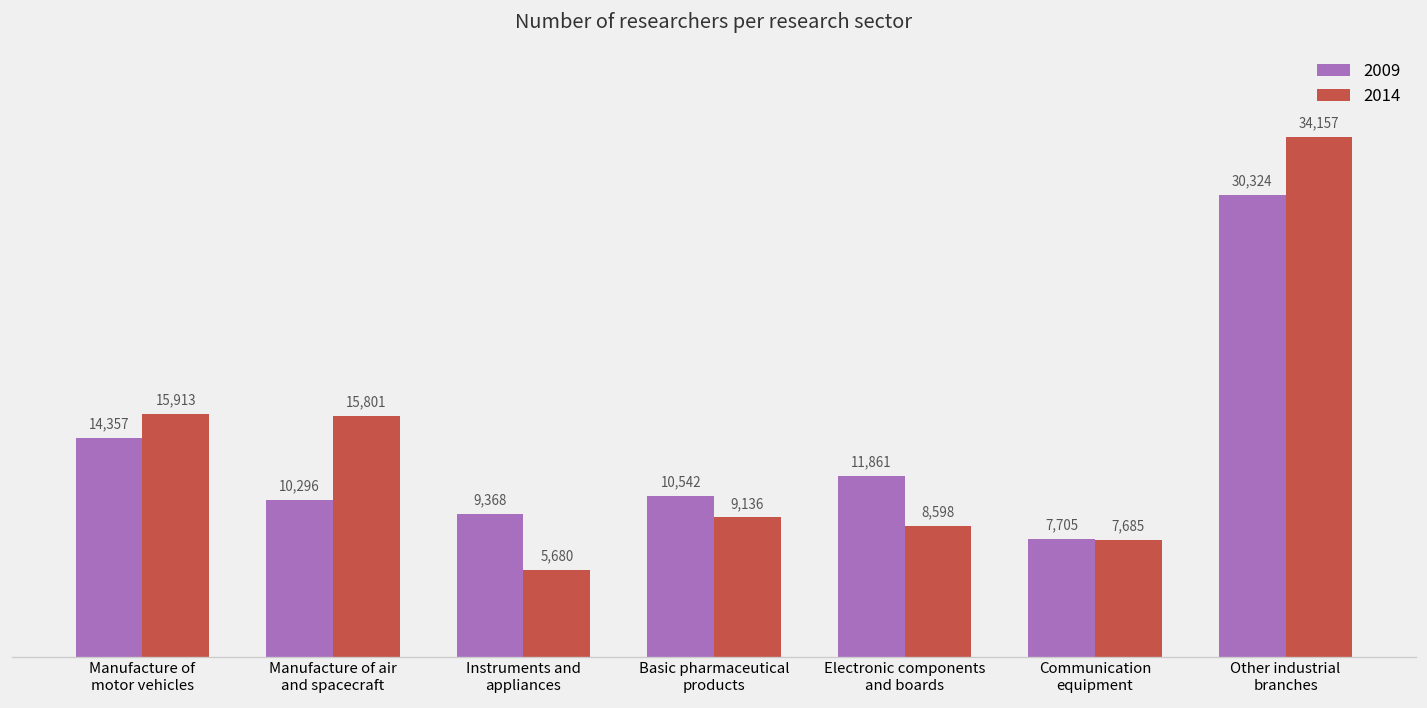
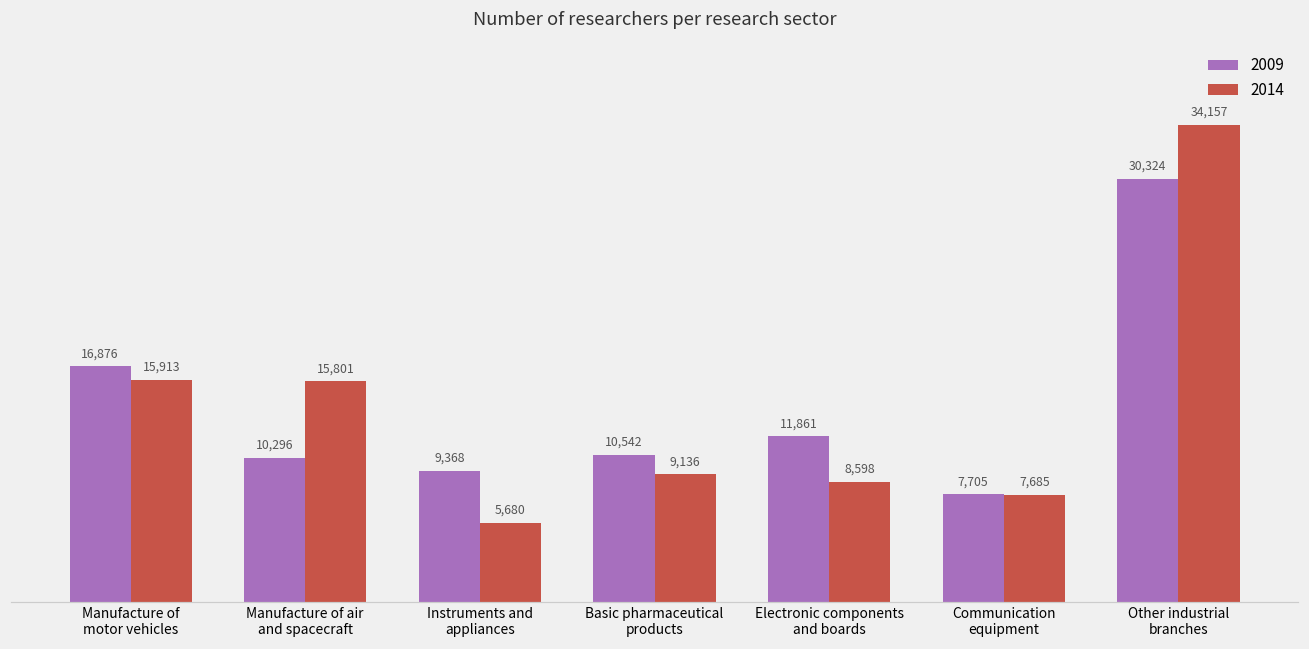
  {
    "2009": {
-     "Manufacture of motor vehicles": "14,357",
+     "Manufacture of motor vehicles": "16,876",
      "Manufacture of air and spacecraft": "10,296",
      "Instruments and appliances": "9,368",
      "Basic pharmaceutical products": "10,542",
      "Electronic components and boards": "11,861",
      "Communication equipment": "7,705",
      "Other industrial branches": "30,324"
    },
    "2014": {
      "Manufacture of motor vehicles": "15,913",
      "Manufacture of air and spacecraft": "15,801",
      "Instruments and appliances": "5,680",
      "Basic pharmaceutical products": "9,136",
      "Electronic components and boards": "8,598",
      "Communication equipment": "7,685",
      "Other industrial branches": "34,157"
    }
  }
